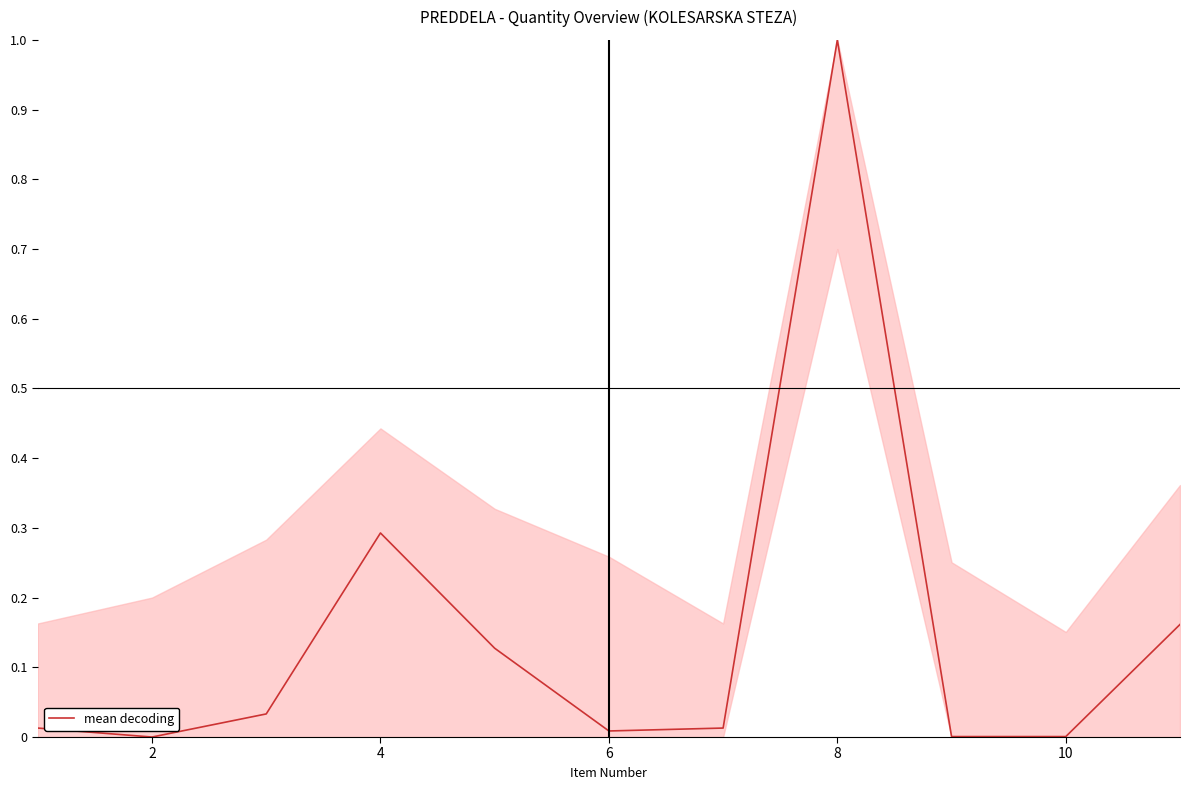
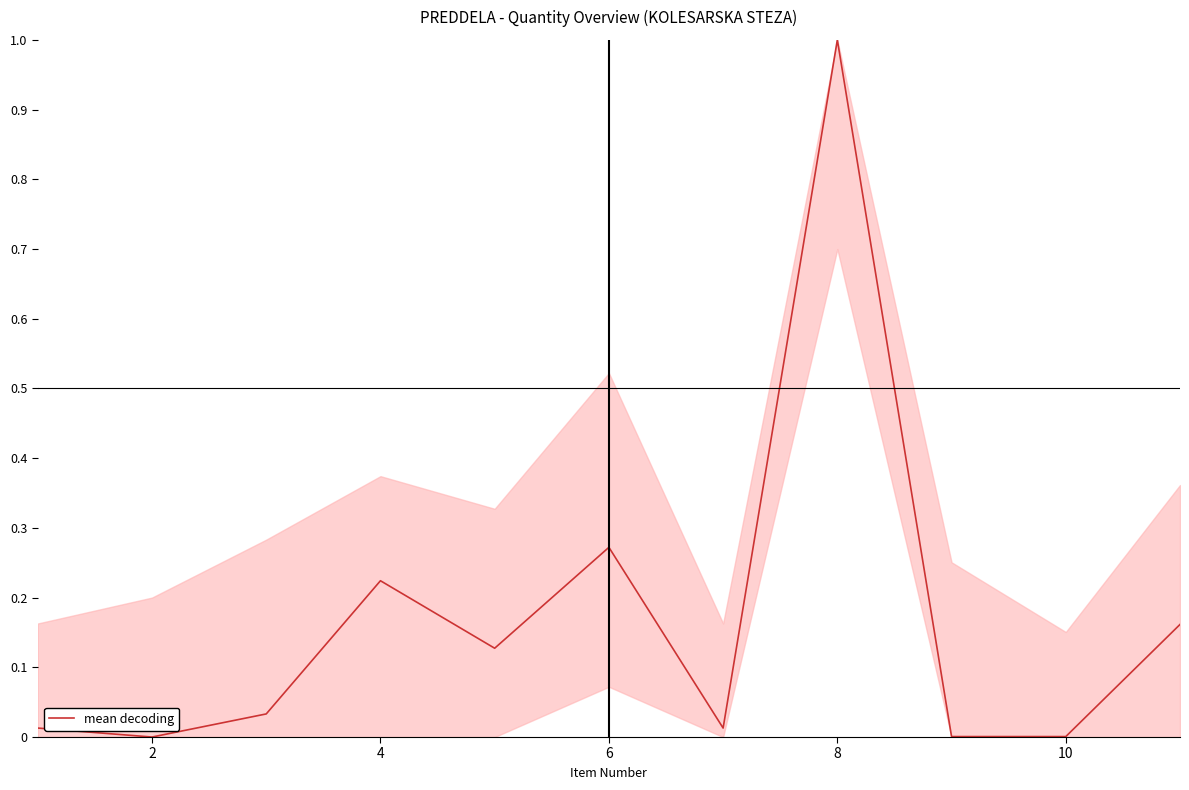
  {
    "mean decoding": {
      "2": 0.00,
-     "4": 0.29,
-     "6": 0.01,
+     "4": 0.22,
+     "6": 0.27,
      "10": 0.00
    }
  }
